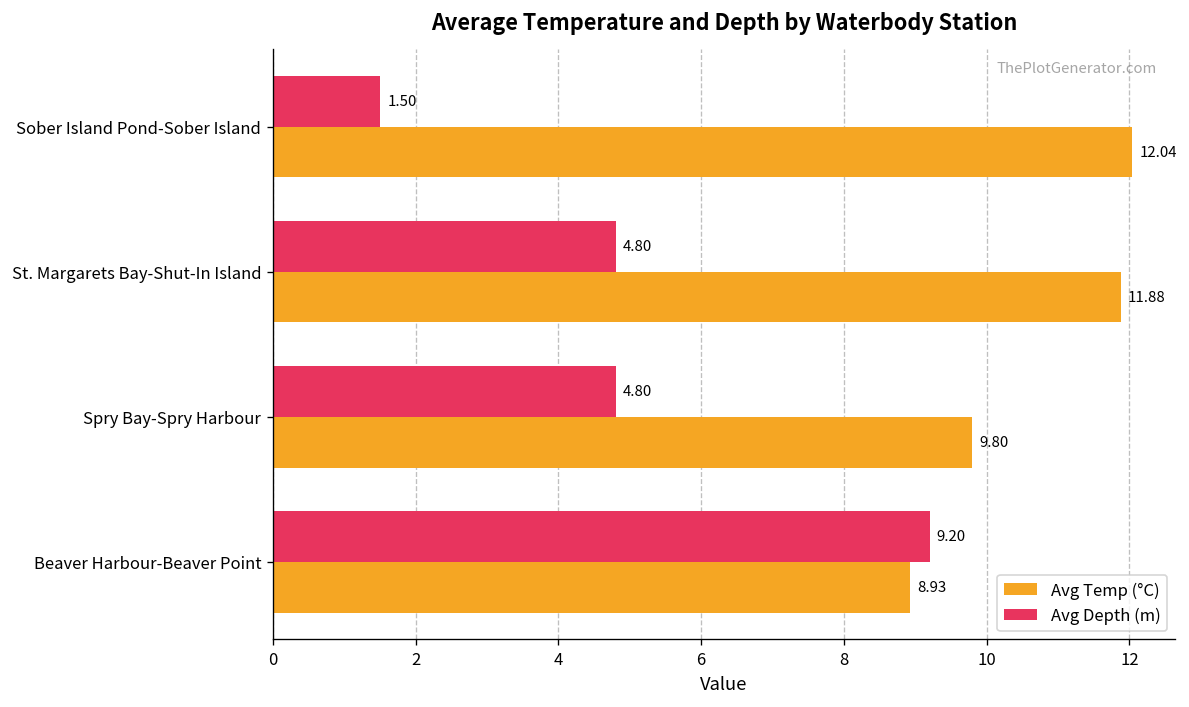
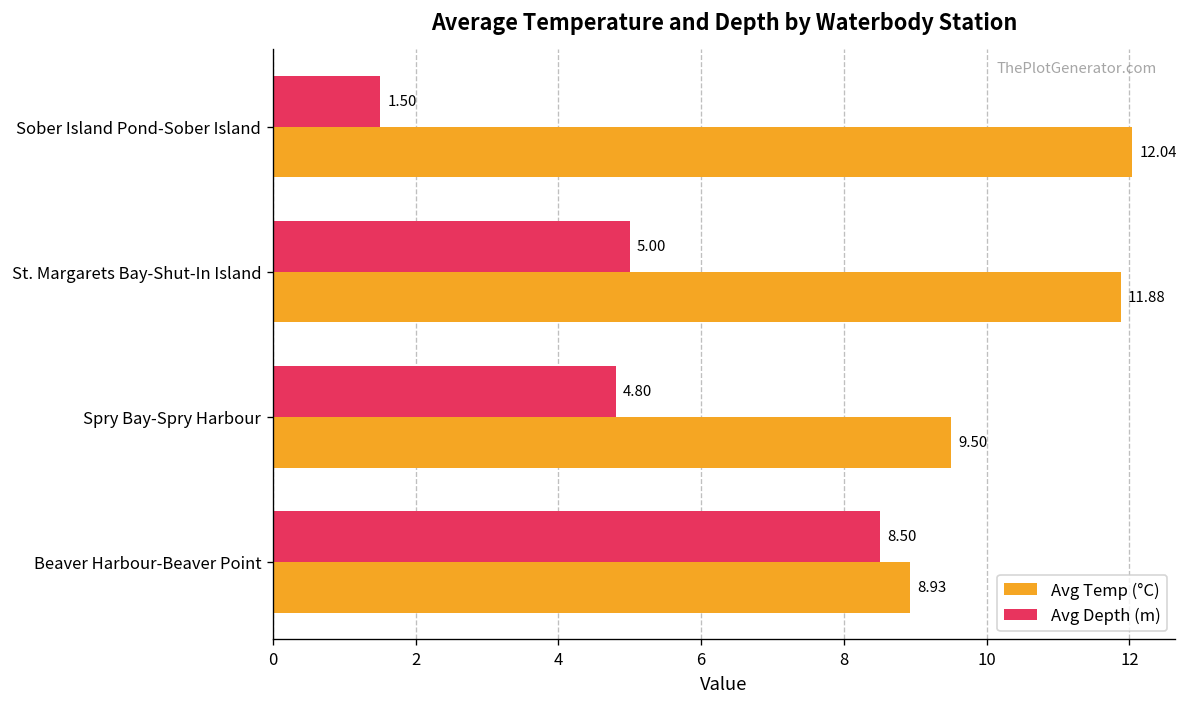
  {
    "Avg Temp (°C)": {
      "Sober Island Pond-Sober Island": 12.04,
      "St. Margarets Bay-Shut-In Island": 11.88,
-     "Spry Bay-Spry Harbour": 9.80,
+     "Spry Bay-Spry Harbour": 9.50,
      "Beaver Harbour-Beaver Point": 8.93
    },
    "Avg Depth (m)": {
      "Sober Island Pond-Sober Island": 1.50,
-     "St. Margarets Bay-Shut-In Island": 4.80,
+     "St. Margarets Bay-Shut-In Island": 5.00,
      "Spry Bay-Spry Harbour": 4.80,
-     "Beaver Harbour-Beaver Point": 9.20
+     "Beaver Harbour-Beaver Point": 8.50
    }
  }
